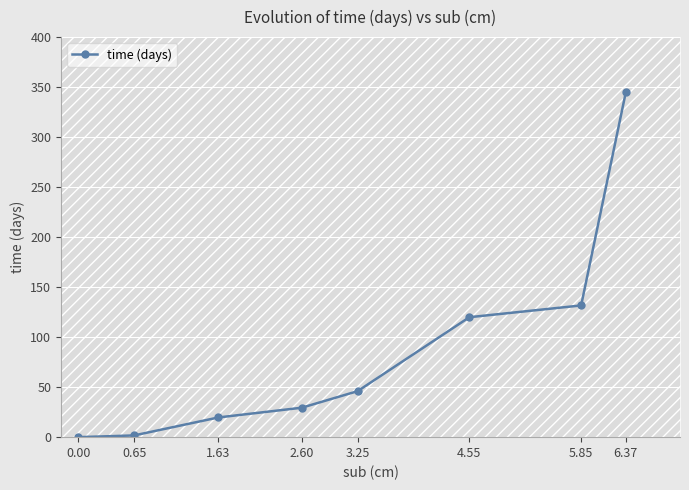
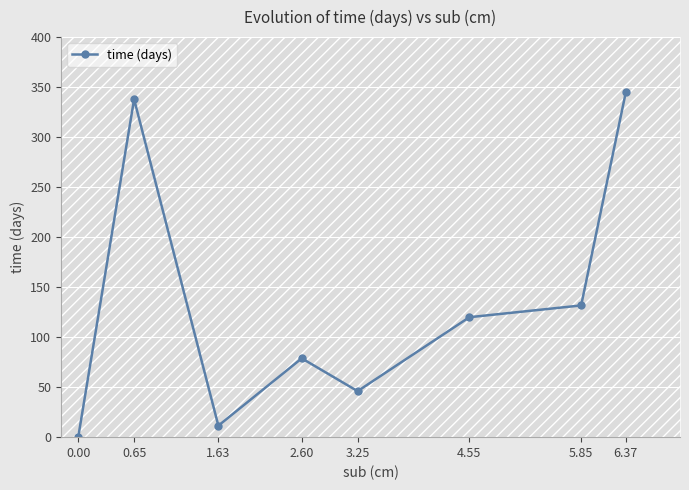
  {
    "0.00": 0,
-   "0.65": 2,
-   "1.63": 20,
-   "2.60": 29,
+   "0.65": 338,
+   "1.63": 12,
+   "2.60": 79,
    "3.25": 46,
    "4.55": 120,
    "5.85": 132,
    "6.37": 345
  }
